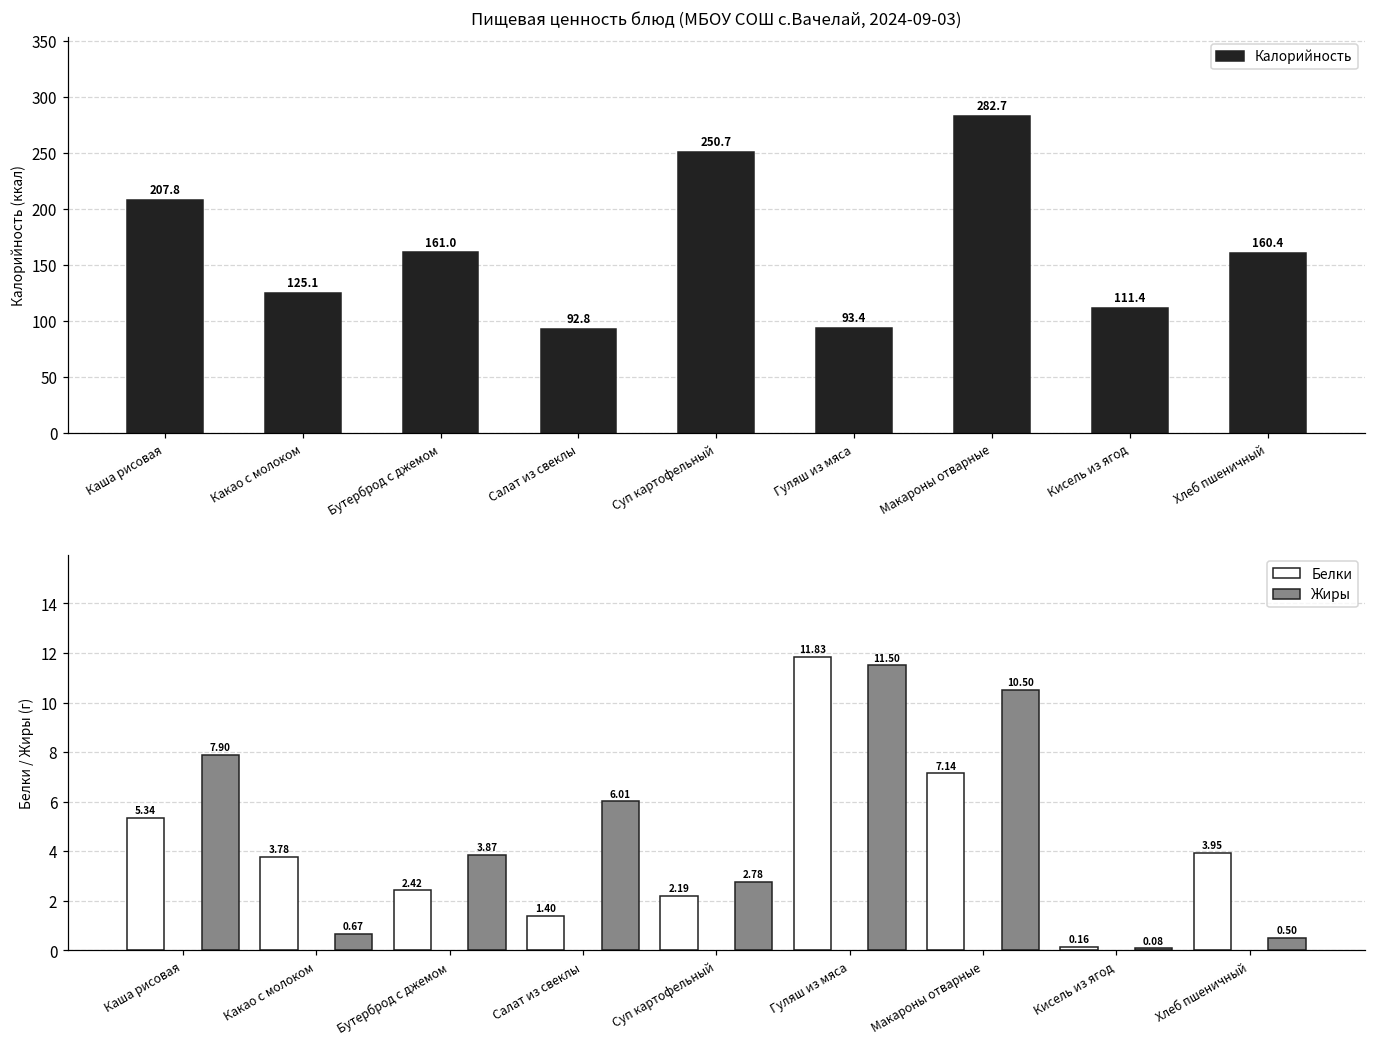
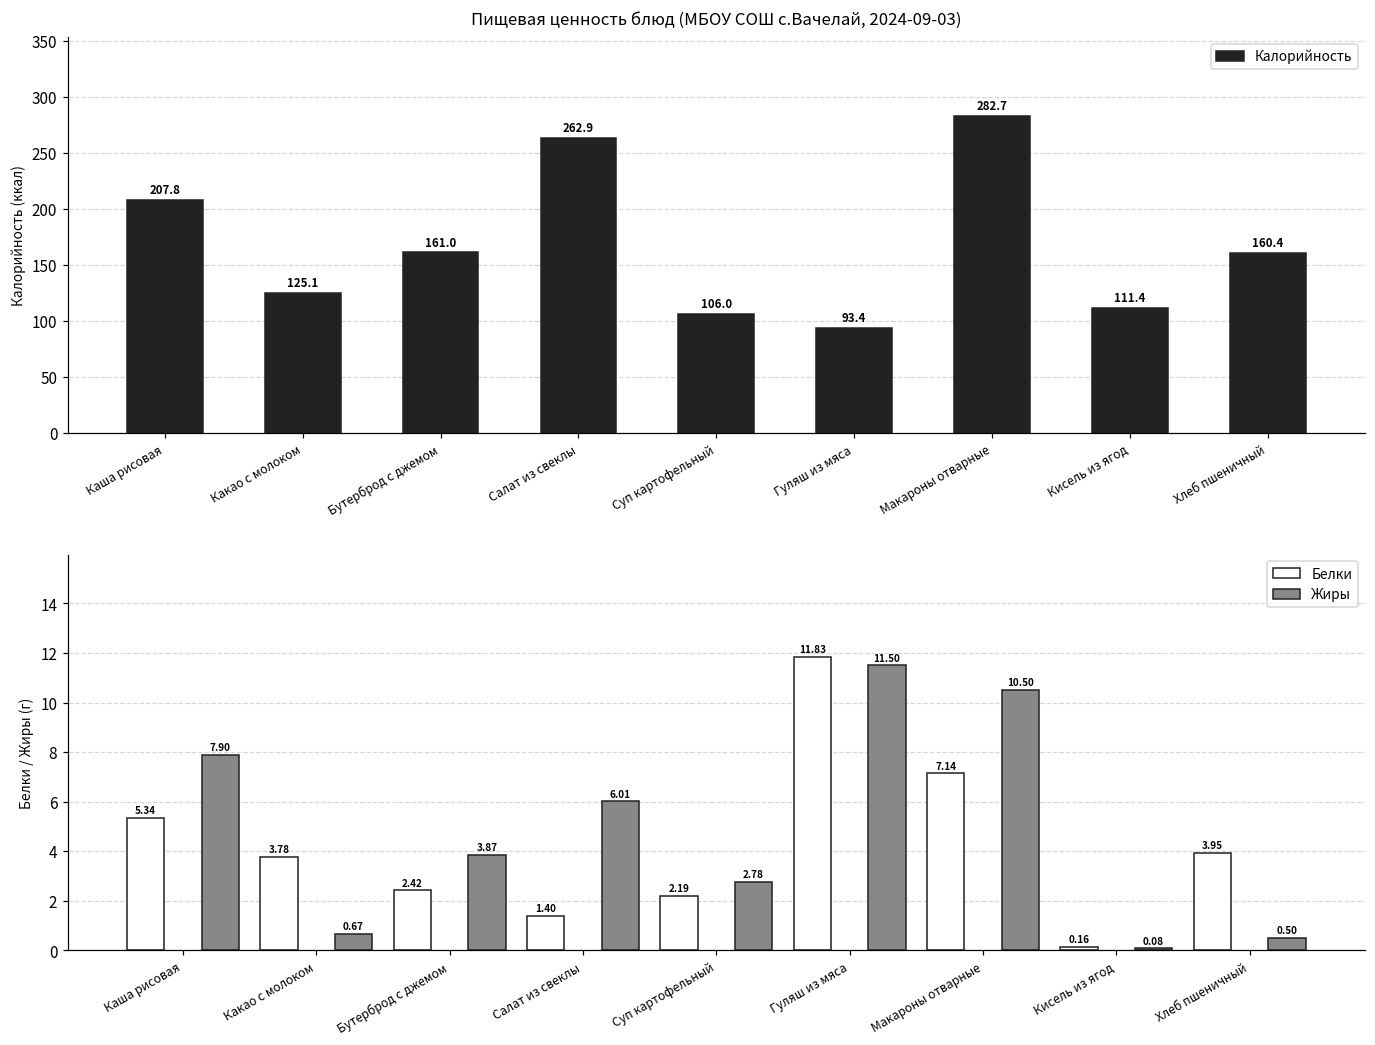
  {
    "Пищевая ценность блюд (МБОУ СОШ с.Вачелай, 2024-09-03)": {
      "Каша рисовая": 207.8,
      "Какао с молоком": 125.1,
      "Бутерброд с джемом": 161.0,
-     "Салат из свеклы": 92.8,
-     "Суп картофельный": 250.7,
+     "Салат из свеклы": 262.9,
+     "Суп картофельный": 106.0,
      "Гуляш из мяса": 93.4,
      "Макароны отварные": 282.7,
      "Кисель из ягод": 111.4,
      "Хлеб пшеничный": 160.4
    }
  }
